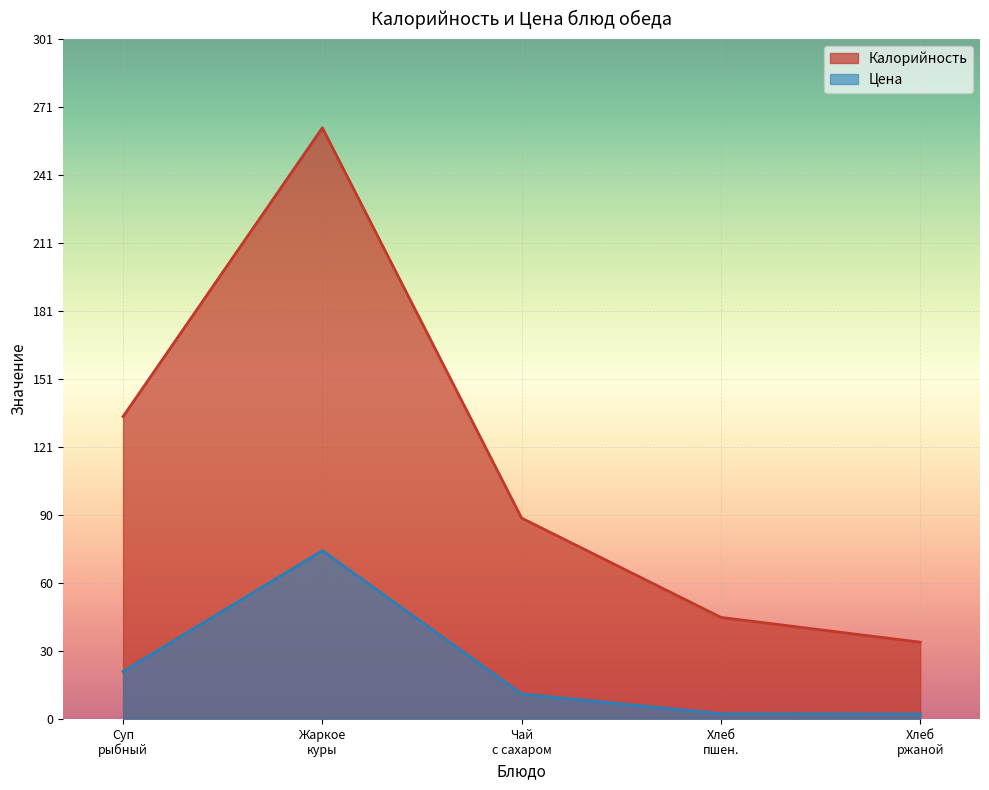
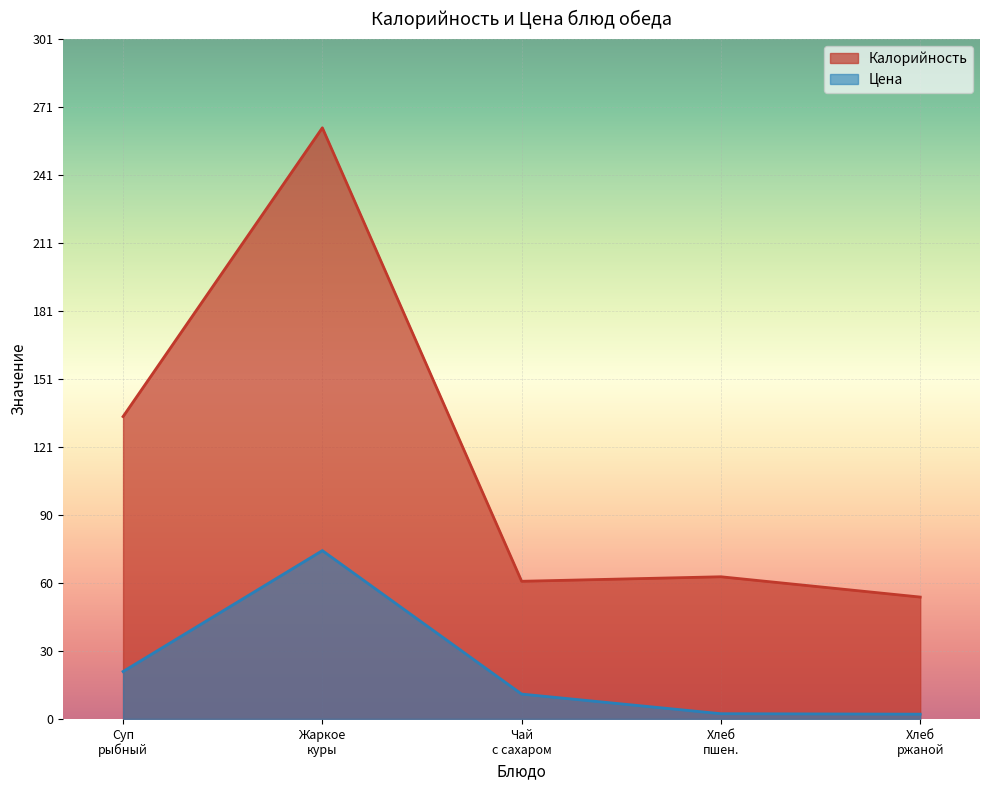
  {
    "Калорийность": {
      "Суп рыбный": 134,
      "Жаркое куры": 262,
-     "Чай с сахаром": 89,
-     "Хлеб пшен.": 45,
-     "Хлеб ржаной": 34
+     "Чай с сахаром": 61,
+     "Хлеб пшен.": 63,
+     "Хлеб ржаной": 54
    },
    "Цена": {
      "Суп рыбный": 21,
      "Жаркое куры": 75,
      "Чай с сахаром": 11,
      "Хлеб пшен.": 2,
      "Хлеб ржаной": 2
    }
  }
